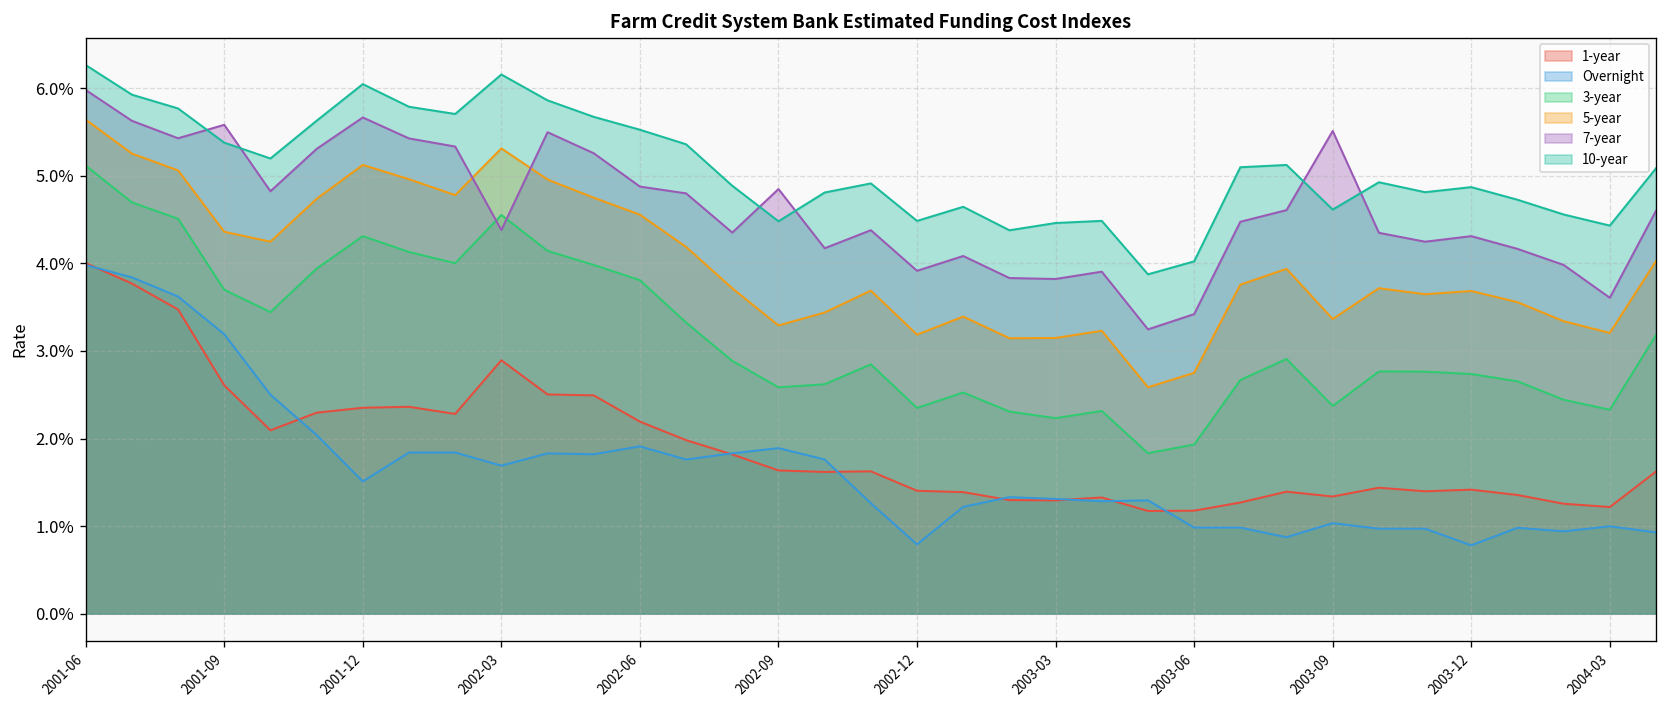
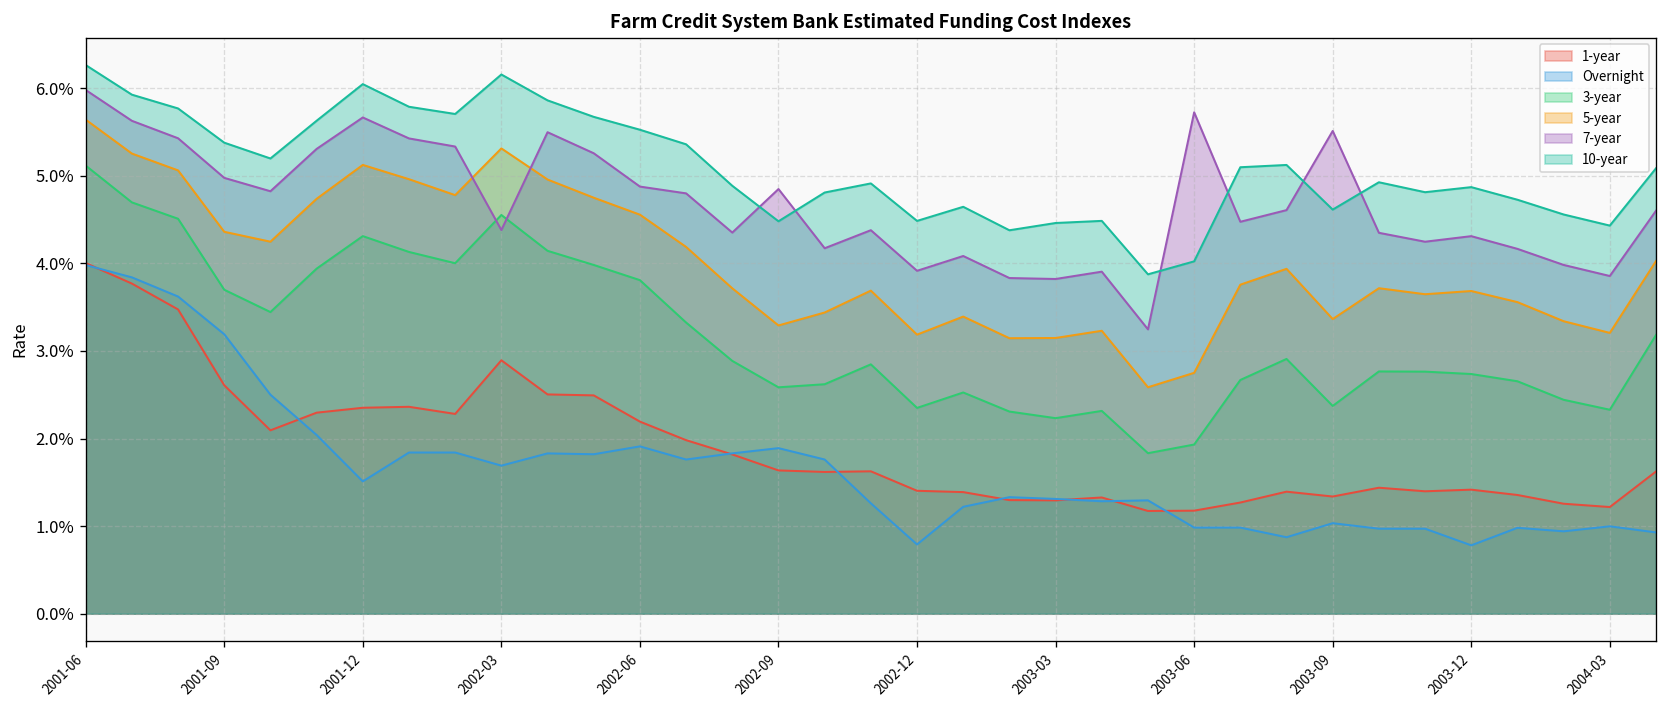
  {
    "7-year": {
      "2001-06": "6.0%",
-     "2001-09": "5.6%",
+     "2001-09": "5.0%",
      "2001-12": "5.7%",
      "2002-03": "4.4%",
      "2002-06": "4.9%",
      "2002-09": "4.8%",
      "2002-12": "3.9%",
      "2003-03": "3.8%",
-     "2003-06": "3.4%",
+     "2003-06": "5.7%",
      "2003-09": "5.5%",
      "2003-12": "4.3%",
-     "2004-03": "3.6%"
+     "2004-03": "3.9%"
    }
  }
